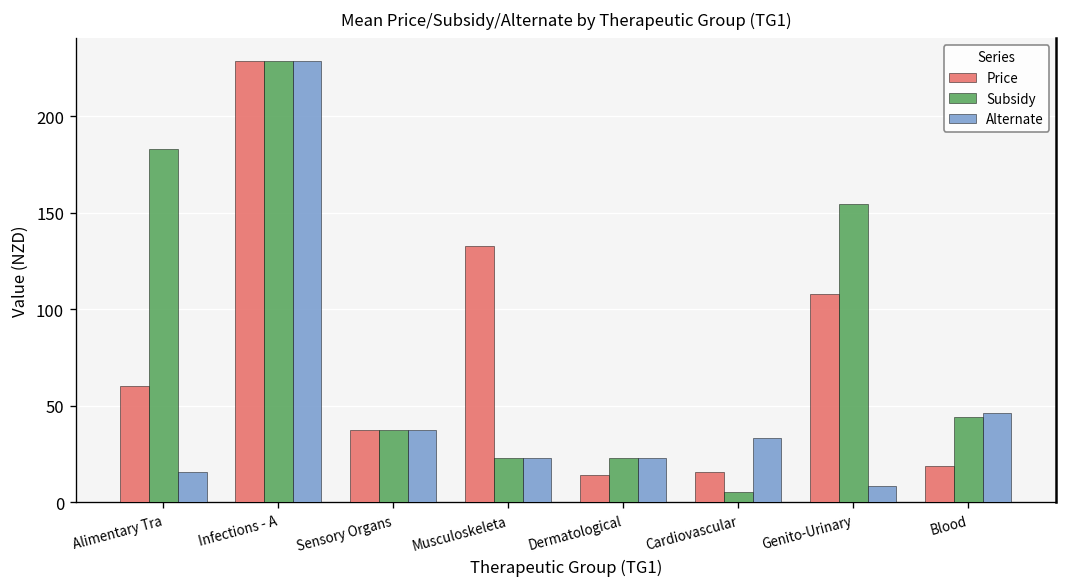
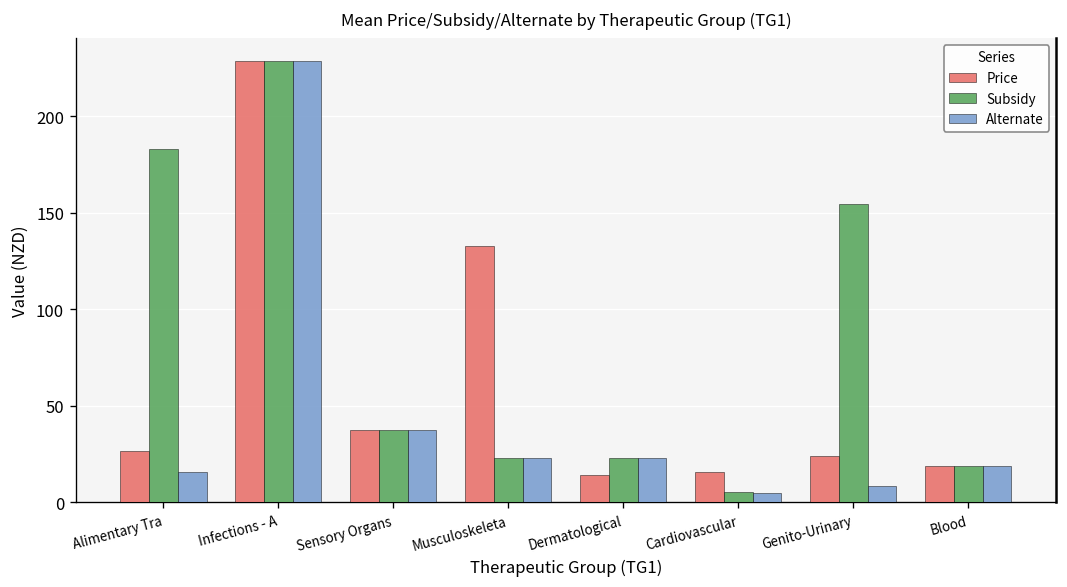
  {
    "Price": {
-     "Alimentary Tra": 60,
+     "Alimentary Tra": 26,
      "Infections - A": 229,
      "Sensory Organs": 38,
      "Musculoskeleta": 133,
      "Dermatological": 14,
      "Cardiovascular": 16,
-     "Genito-Urinary": 108,
+     "Genito-Urinary": 24,
      "Blood": 19
    },
    "Subsidy": {
      "Alimentary Tra": 183,
      "Infections - A": 229,
      "Sensory Organs": 38,
      "Musculoskeleta": 23,
      "Dermatological": 23,
      "Cardiovascular": 5,
      "Genito-Urinary": 155,
-     "Blood": 44
+     "Blood": 19
    },
    "Alternate": {
      "Alimentary Tra": 16,
      "Infections - A": 229,
      "Sensory Organs": 38,
      "Musculoskeleta": 23,
      "Dermatological": 23,
-     "Cardiovascular": 33,
+     "Cardiovascular": 5,
      "Genito-Urinary": 8,
-     "Blood": 46
+     "Blood": 19
    }
  }
